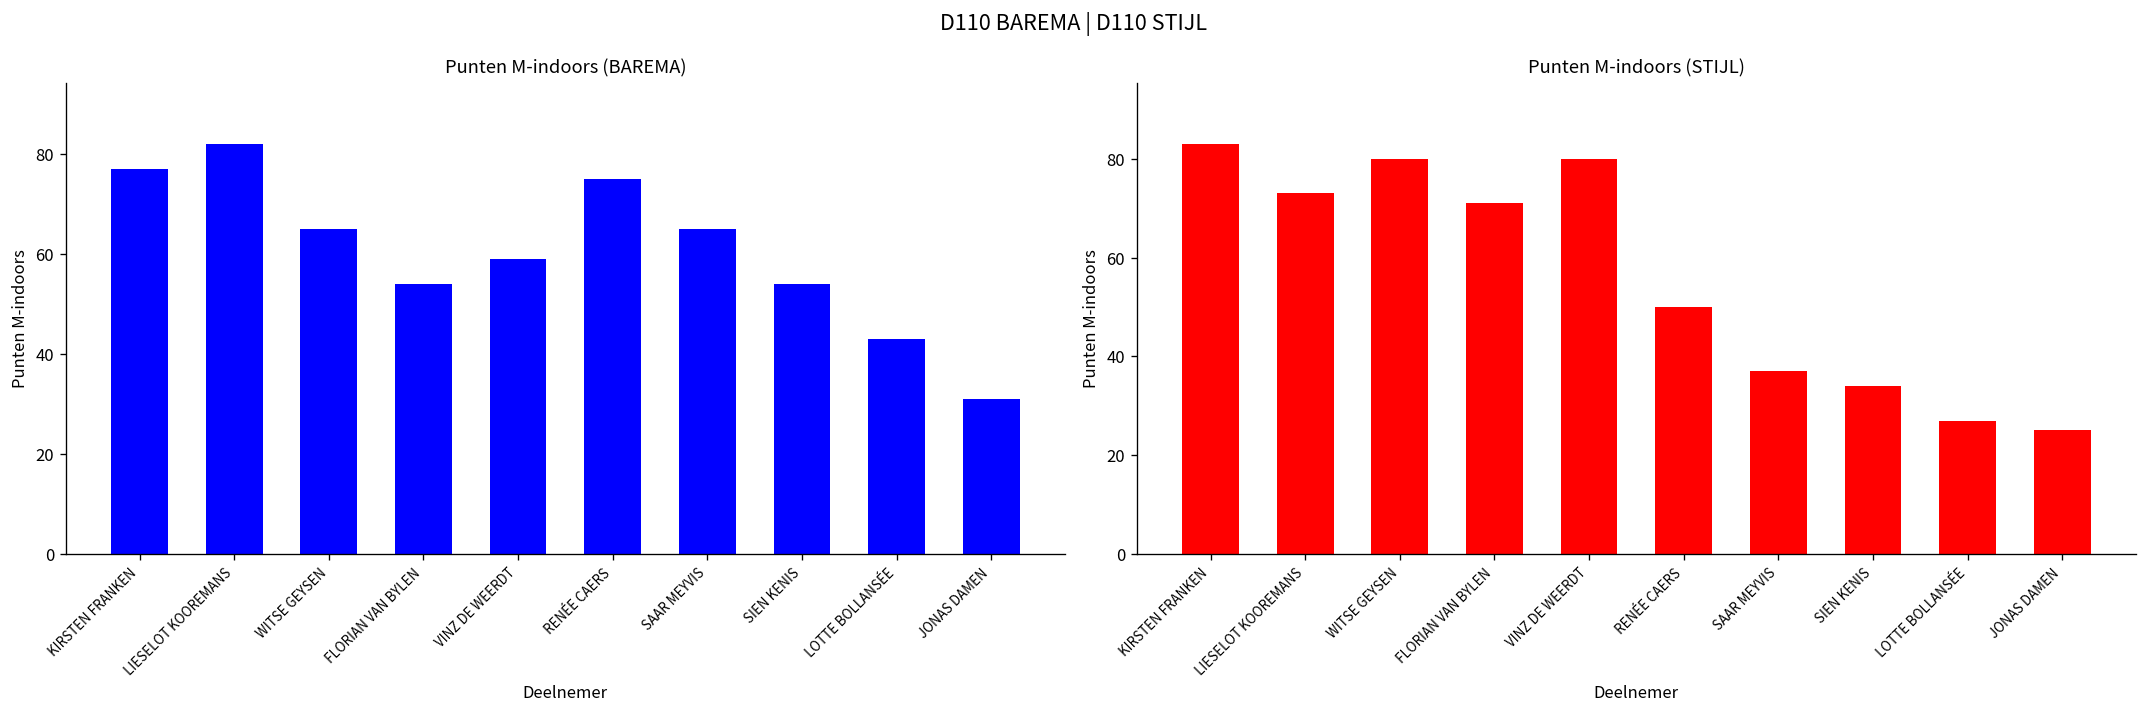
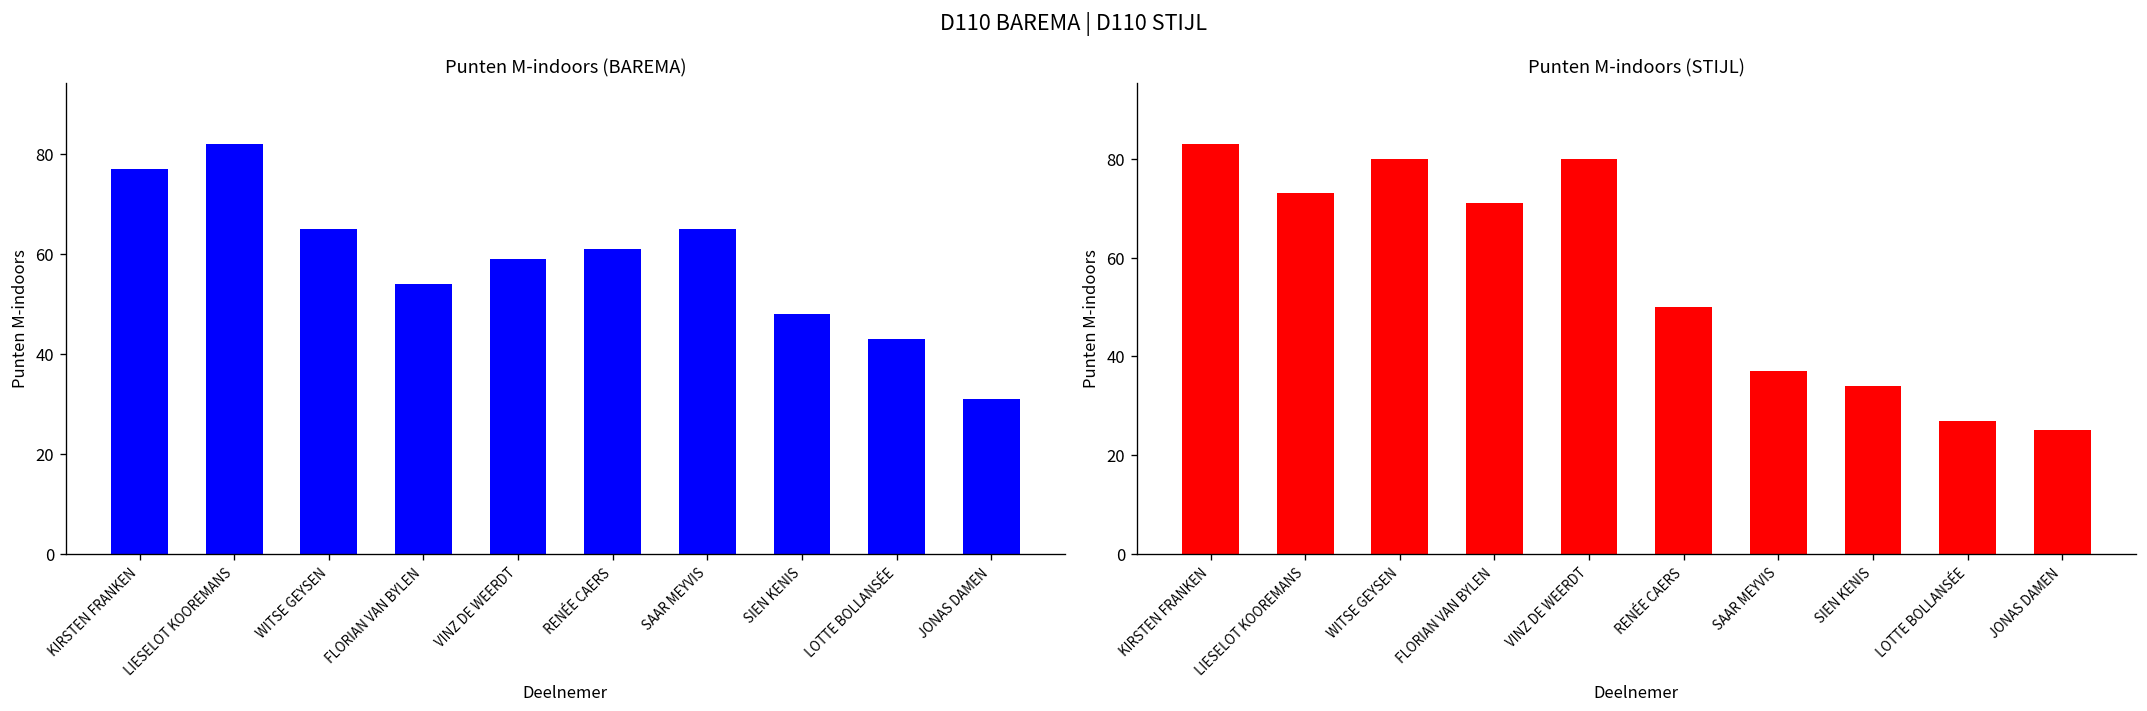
  {
    "Punten M-indoors (BAREMA)": {
      "KIRSTEN FRANKEN": 77,
      "LIESELOT KOOREMANS": 82,
      "WITSE GEYSEN": 65,
      "FLORIAN VAN BYLEN": 54,
      "VINZ DE WEERDT": 59,
-     "RENÉE CAERS": 75,
+     "RENÉE CAERS": 61,
      "SAAR MEYVIS": 65,
-     "SIEN KENIS": 54,
+     "SIEN KENIS": 48,
      "LOTTE BOLLANSÉE": 43,
      "JONAS DAMEN": 31
    },
    "Punten M-indoors (STIJL)": {
      "KIRSTEN FRANKEN": 83,
      "LIESELOT KOOREMANS": 73,
      "WITSE GEYSEN": 80,
      "FLORIAN VAN BYLEN": 71,
      "VINZ DE WEERDT": 80,
      "RENÉE CAERS": 50,
      "SAAR MEYVIS": 37,
      "SIEN KENIS": 34,
      "LOTTE BOLLANSÉE": 27,
      "JONAS DAMEN": 25
    }
  }
